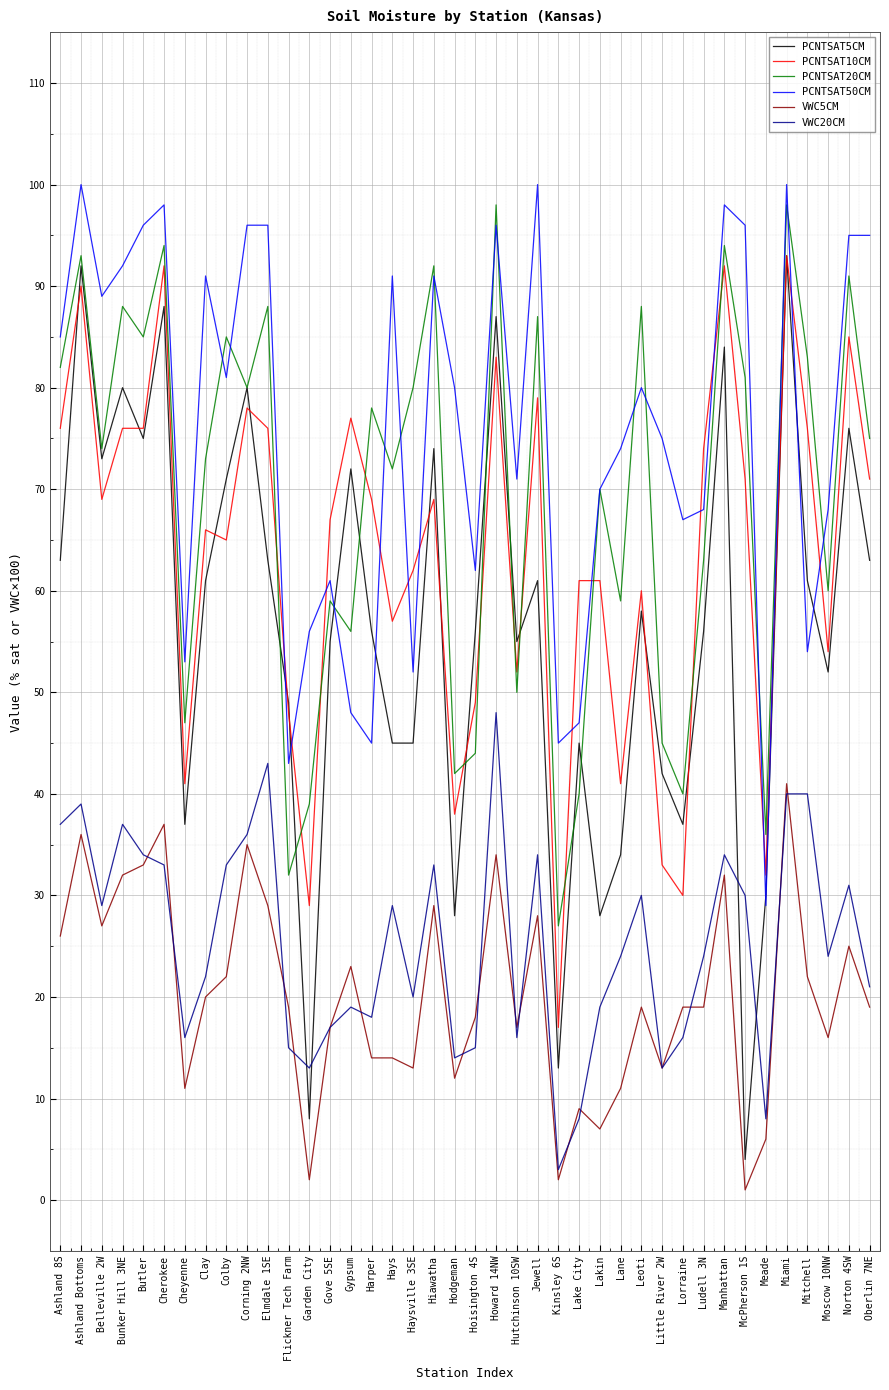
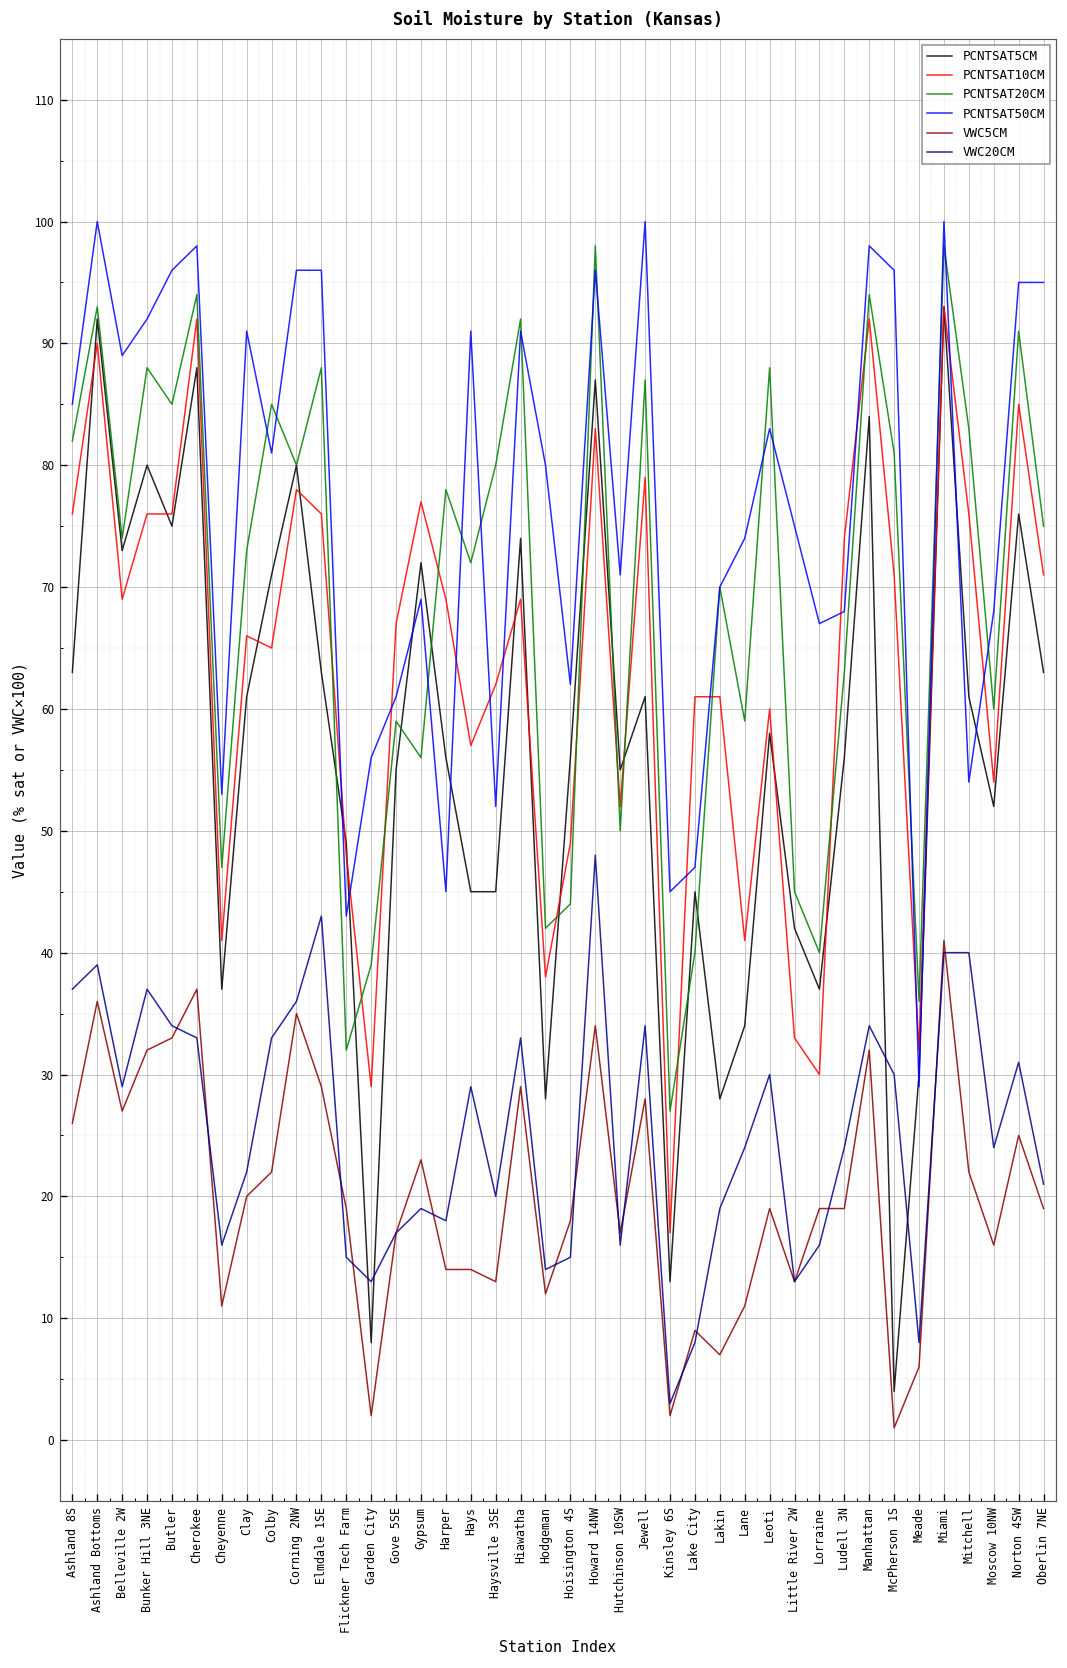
  {
    "PCNTSAT50CM": {
      "Ashland 8S": 85,
      "Ashland Bottoms": 100,
      "Belleville 2W": 89,
      "Bunker Hill 3NE": 92,
      "Butler": 96,
      "Cherokee": 98,
      "Cheyenne": 53,
      "Clay": 91,
      "Colby": 81,
      "Corning 2NW": 96,
      "Elmdale 1SE": 96,
      "Flickner Tech Farm": 43,
      "Garden City": 56,
      "Gove 5SE": 61,
-     "Gypsum": 48,
+     "Gypsum": 69,
      "Harper": 45,
      "Hays": 91,
      "Haysville 3SE": 52,
      "Hiawatha": 91,
      "Hodgeman": 80,
      "Hoisington 4S": 62,
      "Howard 14NW": 96,
      "Hutchinson 10SW": 71,
      "Jewell": 100,
      "Kinsley 6S": 45,
      "Lake City": 47,
      "Lane": 74,
-     "Leoti": 80,
+     "Leoti": 83,
      "Little River 2W": 75,
      "Lorraine": 67,
      "Ludell 3N": 68,
      "Manhattan": 98,
      "McPherson 1S": 96,
      "Meade": 29,
      "Miami": 100,
      "Mitchell": 54,
      "Moscow 10NW": 68,
      "Norton 4SW": 95,
      "Oberlin 7NE": 95
    }
  }
